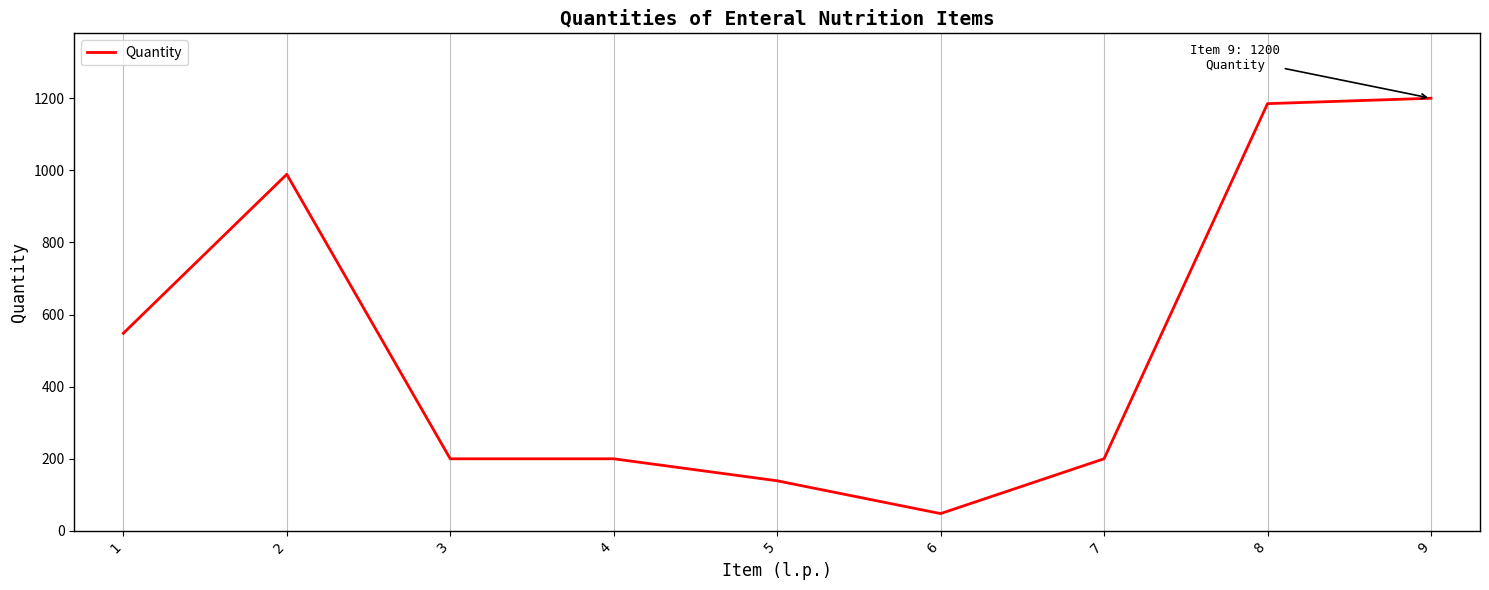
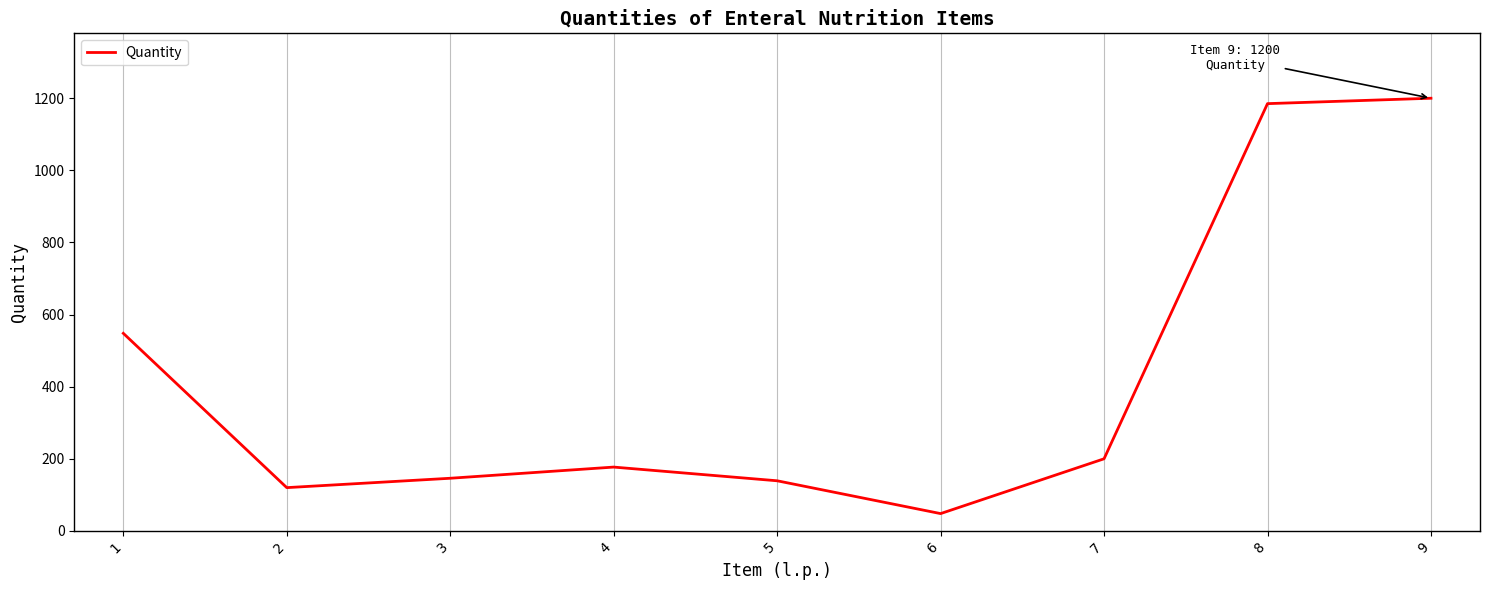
  {
    "1": 550,
-   "2": 990,
-   "3": 200,
-   "4": 200,
+   "2": 120,
+   "3": 150,
+   "4": 180,
    "5": 140,
    "6": 50,
    "7": 200
  }
